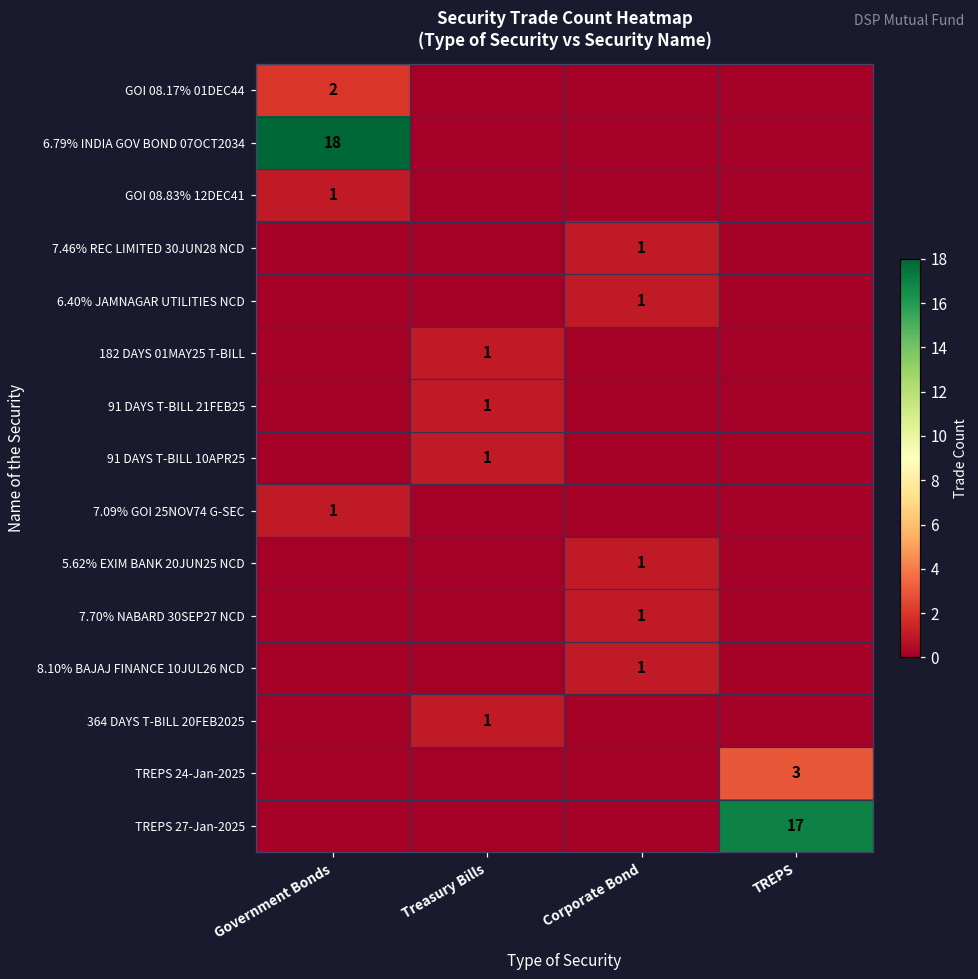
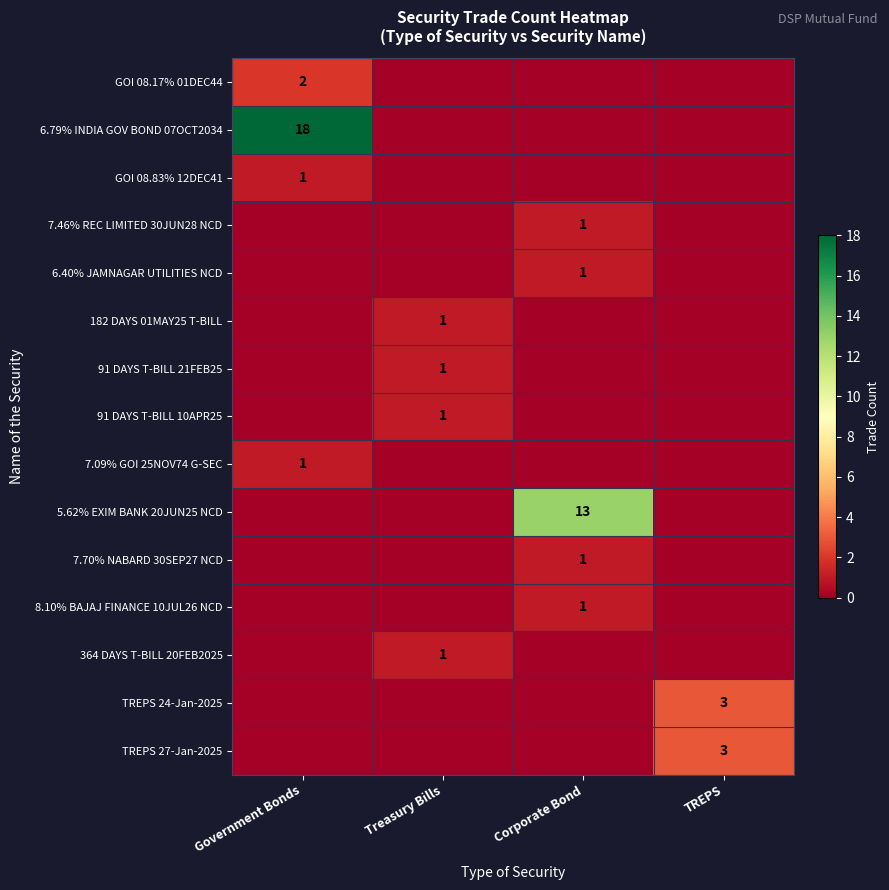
  {
    "GOI 08.17% 01DEC44": {
      "Government Bonds": 2
    },
    "6.79% INDIA GOV BOND 07OCT2034": {
      "Government Bonds": 18
    },
    "GOI 08.83% 12DEC41": {
      "Government Bonds": 1
    },
    "7.46% REC LIMITED 30JUN28 NCD": {
      "Corporate Bond": 1
    },
    "6.40% JAMNAGAR UTILITIES NCD": {
      "Corporate Bond": 1
    },
    "182 DAYS 01MAY25 T-BILL": {
      "Treasury Bills": 1
    },
    "91 DAYS T-BILL 21FEB25": {
      "Treasury Bills": 1
    },
    "91 DAYS T-BILL 10APR25": {
      "Treasury Bills": 1
    },
    "7.09% GOI 25NOV74 G-SEC": {
      "Government Bonds": 1
    },
    "5.62% EXIM BANK 20JUN25 NCD": {
-     "Corporate Bond": 1
+     "Corporate Bond": 13
    },
    "7.70% NABARD 30SEP27 NCD": {
      "Corporate Bond": 1
    },
    "8.10% BAJAJ FINANCE 10JUL26 NCD": {
      "Corporate Bond": 1
    },
    "364 DAYS T-BILL 20FEB2025": {
      "Treasury Bills": 1
    },
    "TREPS 24-Jan-2025": {
      "TREPS": 3
    },
    "TREPS 27-Jan-2025": {
-     "TREPS": 17
+     "TREPS": 3
    }
  }
